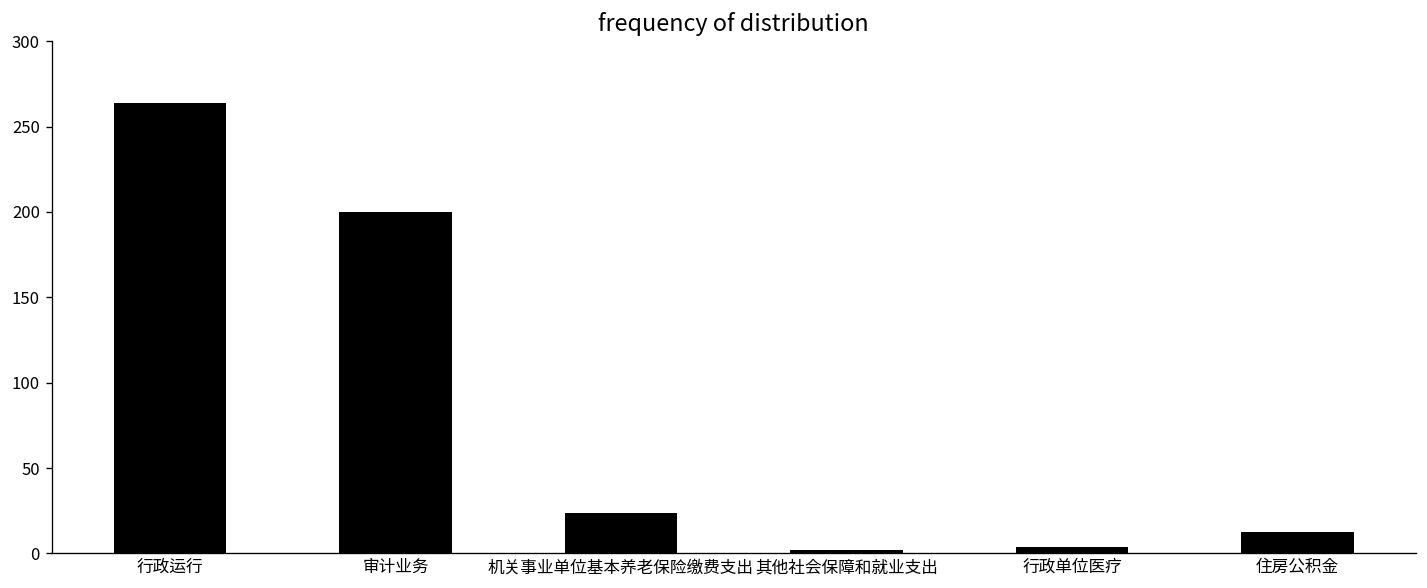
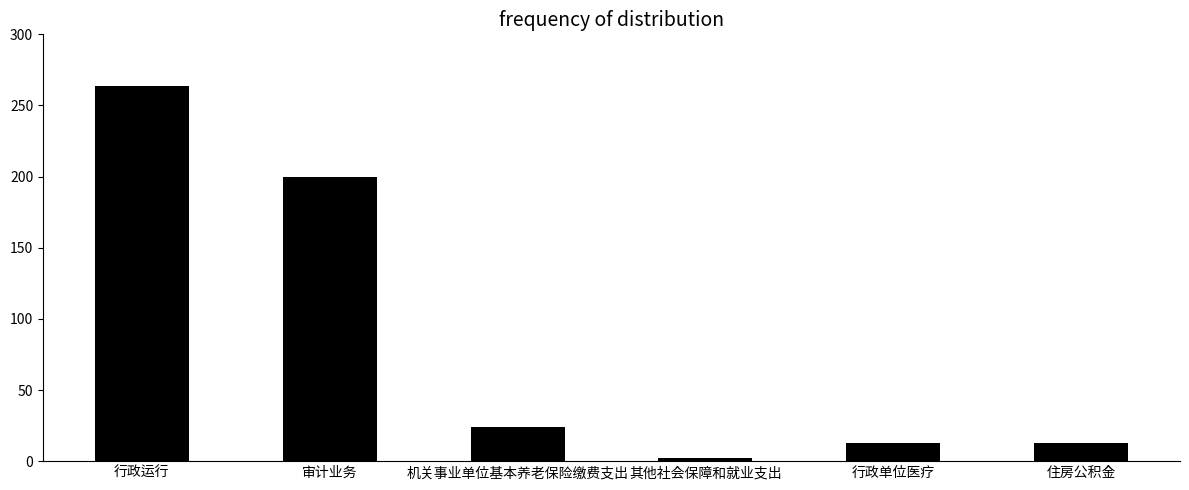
  {
    "行政运行": 264,
    "审计业务": 200,
    "机关事业单位基本养老保险缴费支出": 24,
    "其他社会保障和就业支出": 2,
-   "行政单位医疗": 4,
+   "行政单位医疗": 13,
    "住房公积金": 13
  }
